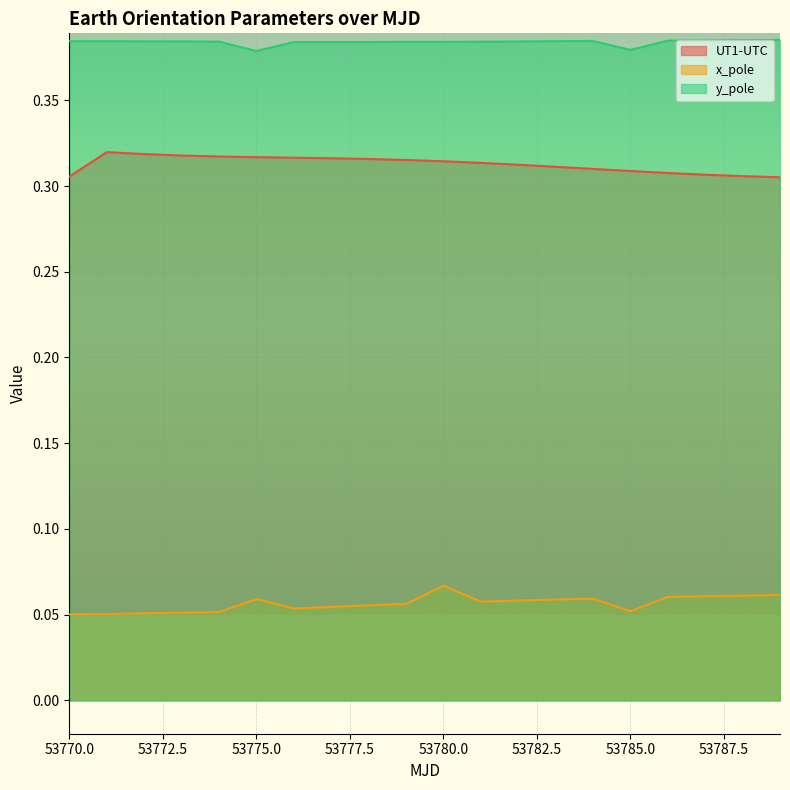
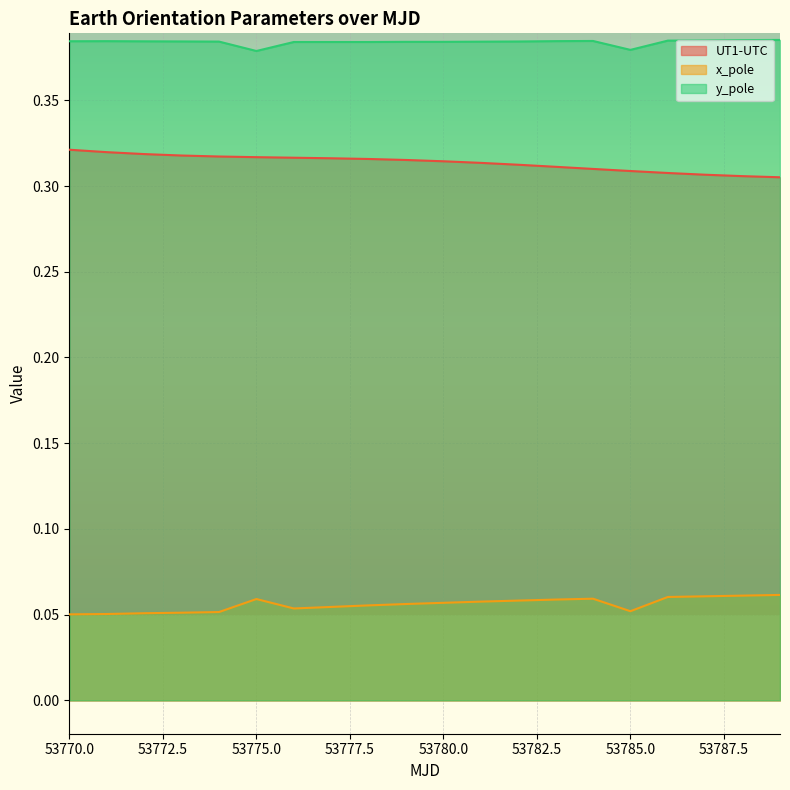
  {
    "UT1-UTC": {
-     "53770.0": 0.306,
+     "53770.0": 0.321,
      "53775.0": 0.317,
      "53780.0": 0.314,
      "53785.0": 0.309
    },
    "x_pole": {
      "53770.0": 0.050,
      "53775.0": 0.059,
-     "53780.0": 0.067,
+     "53780.0": 0.057,
      "53785.0": 0.052
    },
    "y_pole": {
      "53770.0": 0.384,
      "53775.0": 0.379,
      "53780.0": 0.384,
      "53785.0": 0.379
    }
  }
